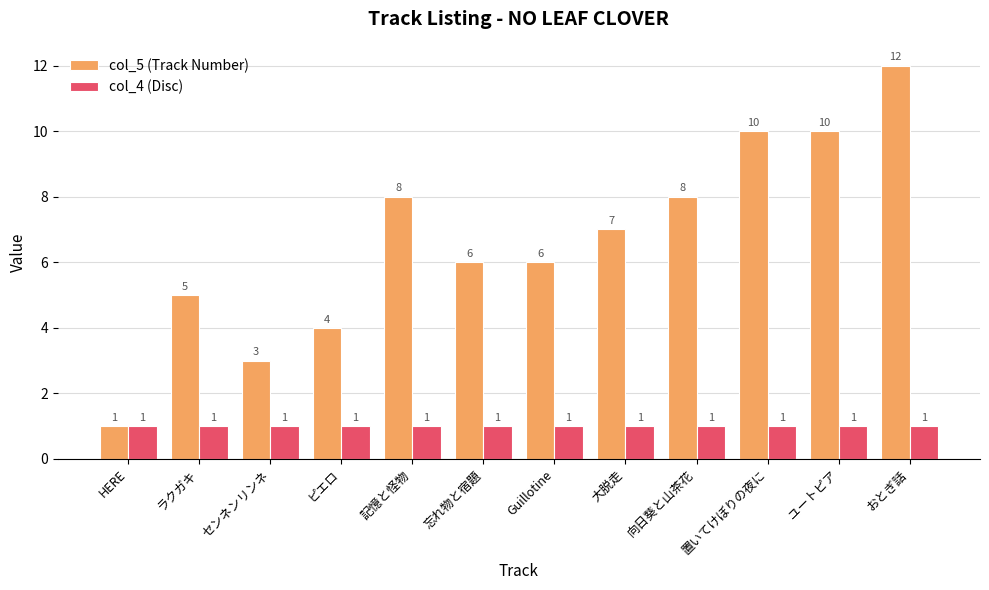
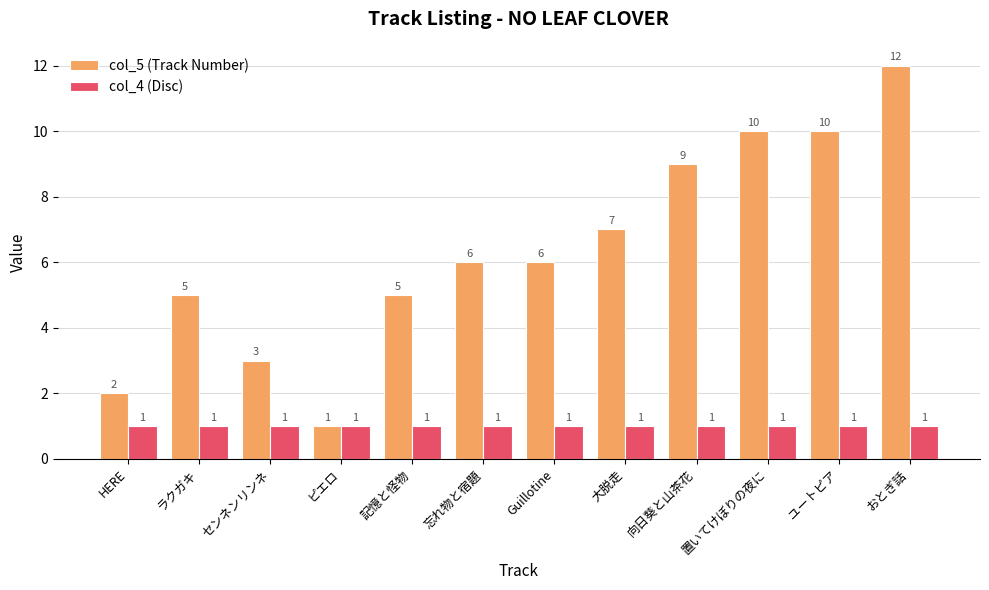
  {
    "col_5 (Track Number)": {
-     "HERE": 1,
+     "HERE": 2,
      "ラクガキ": 5,
      "センネンリンネ": 3,
-     "ピエロ": 4,
-     "記憶と怪物": 8,
+     "ピエロ": 1,
+     "記憶と怪物": 5,
      "忘れ物と宿題": 6,
      "Guillotine": 6,
      "大脱走": 7,
-     "向日葵と山茶花": 8,
+     "向日葵と山茶花": 9,
      "置いてけぼりの夜に": 10,
      "ユートピア": 10,
      "おとぎ話": 12
    },
    "col_4 (Disc)": {
      "HERE": 1,
      "ラクガキ": 1,
      "センネンリンネ": 1,
      "ピエロ": 1,
      "記憶と怪物": 1,
      "忘れ物と宿題": 1,
      "Guillotine": 1,
      "大脱走": 1,
      "向日葵と山茶花": 1,
      "置いてけぼりの夜に": 1,
      "ユートピア": 1,
      "おとぎ話": 1
    }
  }
